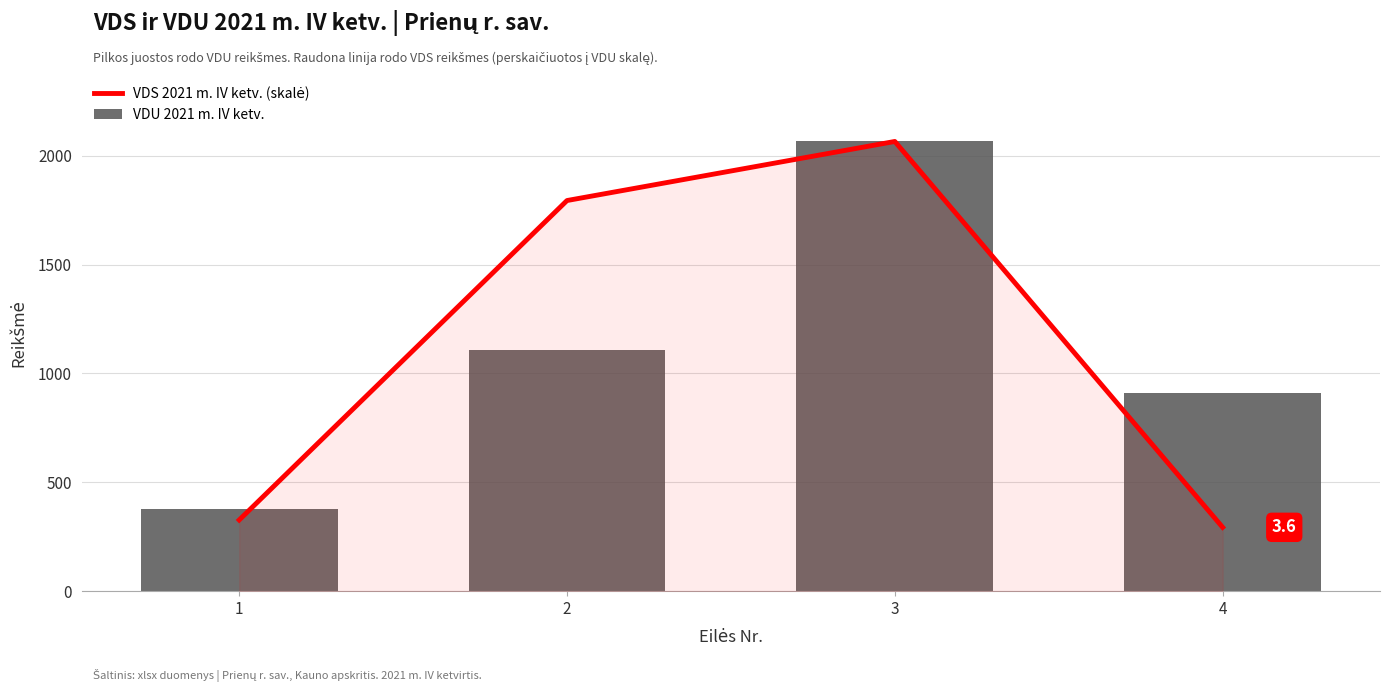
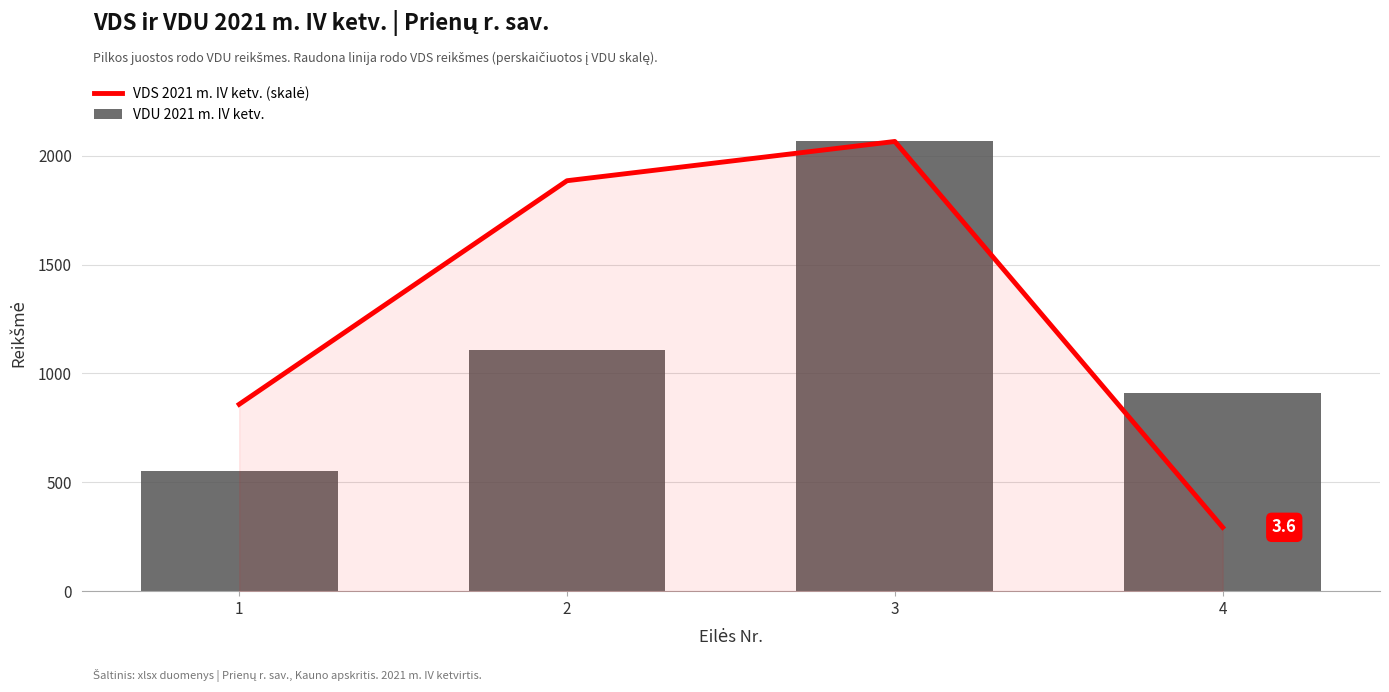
  {
    "VDS 2021 m. IV ketv. (skalė)": {
-     "1": 330,
-     "2": 1790,
+     "1": 860,
+     "2": 1890,
      "3": 2070,
      "4": 290
    },
    "VDU 2021 m. IV ketv.": {
-     "1": 380,
+     "1": 550,
      "2": 1110,
      "3": 2070
    }
  }
